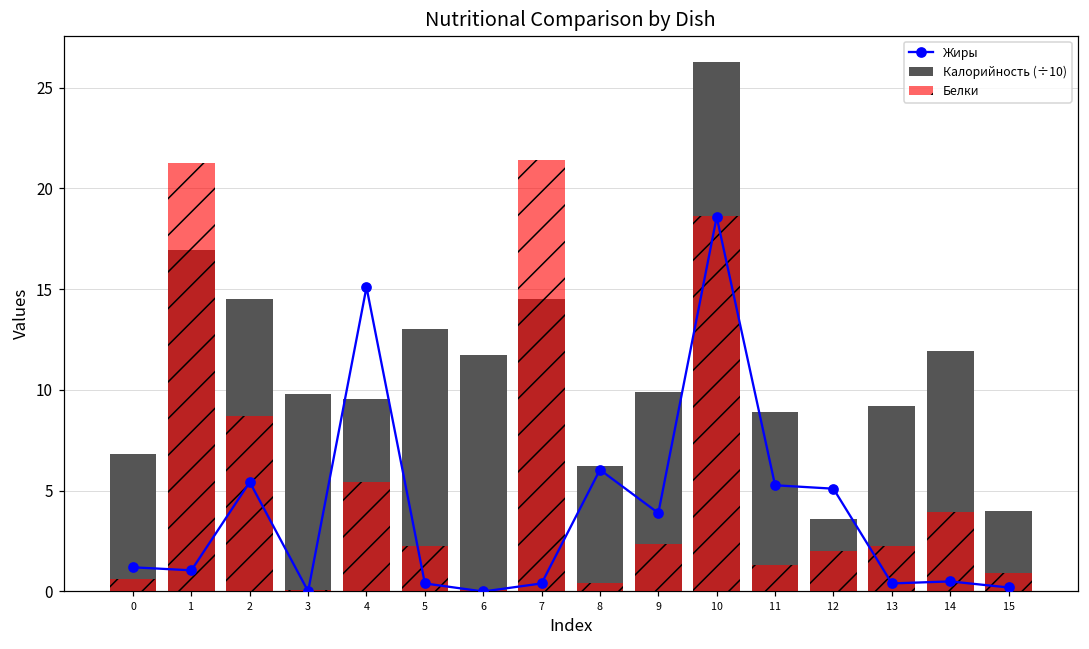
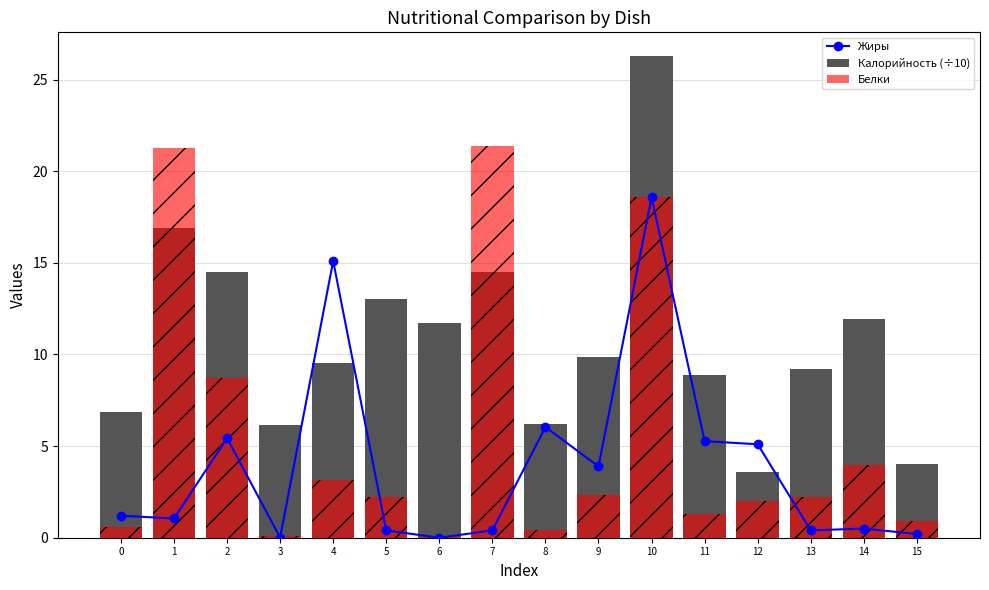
  {
    "Жиры": {
      "0": 1.2,
      "1": 1.1,
      "2": 5.4,
      "3": 0.0,
      "4": 15.1,
      "5": 0.4,
      "6": 0.0,
      "7": 0.4,
      "8": 6.0,
      "9": 3.9,
      "10": 18.6,
      "11": 5.3,
      "12": 5.1,
      "13": 0.4,
      "14": 0.5,
      "15": 0.2
    },
    "Калорийность (÷10)": {
      "0": 6.8,
      "2": 14.5,
-     "3": 9.8,
+     "3": 6.2,
      "4": 9.6,
      "5": 13.0,
      "6": 11.7,
      "8": 6.2,
      "9": 9.9,
      "10": 26.3,
      "11": 8.9,
      "12": 3.6,
      "13": 9.2,
      "14": 12.0,
      "15": 4.0
    },
    "Белки": {
      "1": 21.3,
-     "4": 5.4,
+     "4": 3.2,
      "7": 21.4
    }
  }
